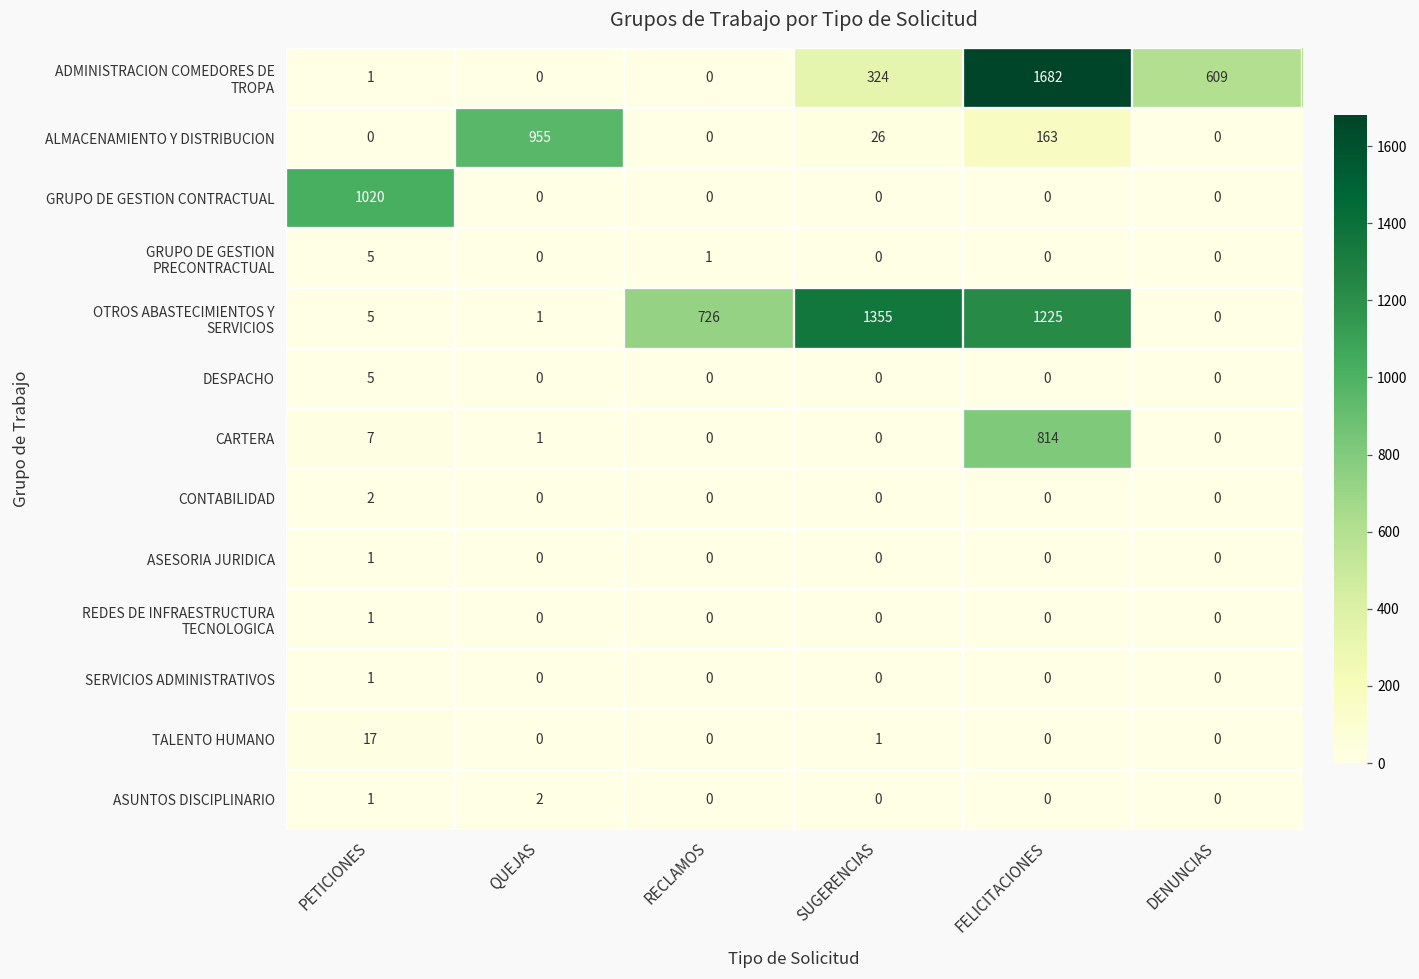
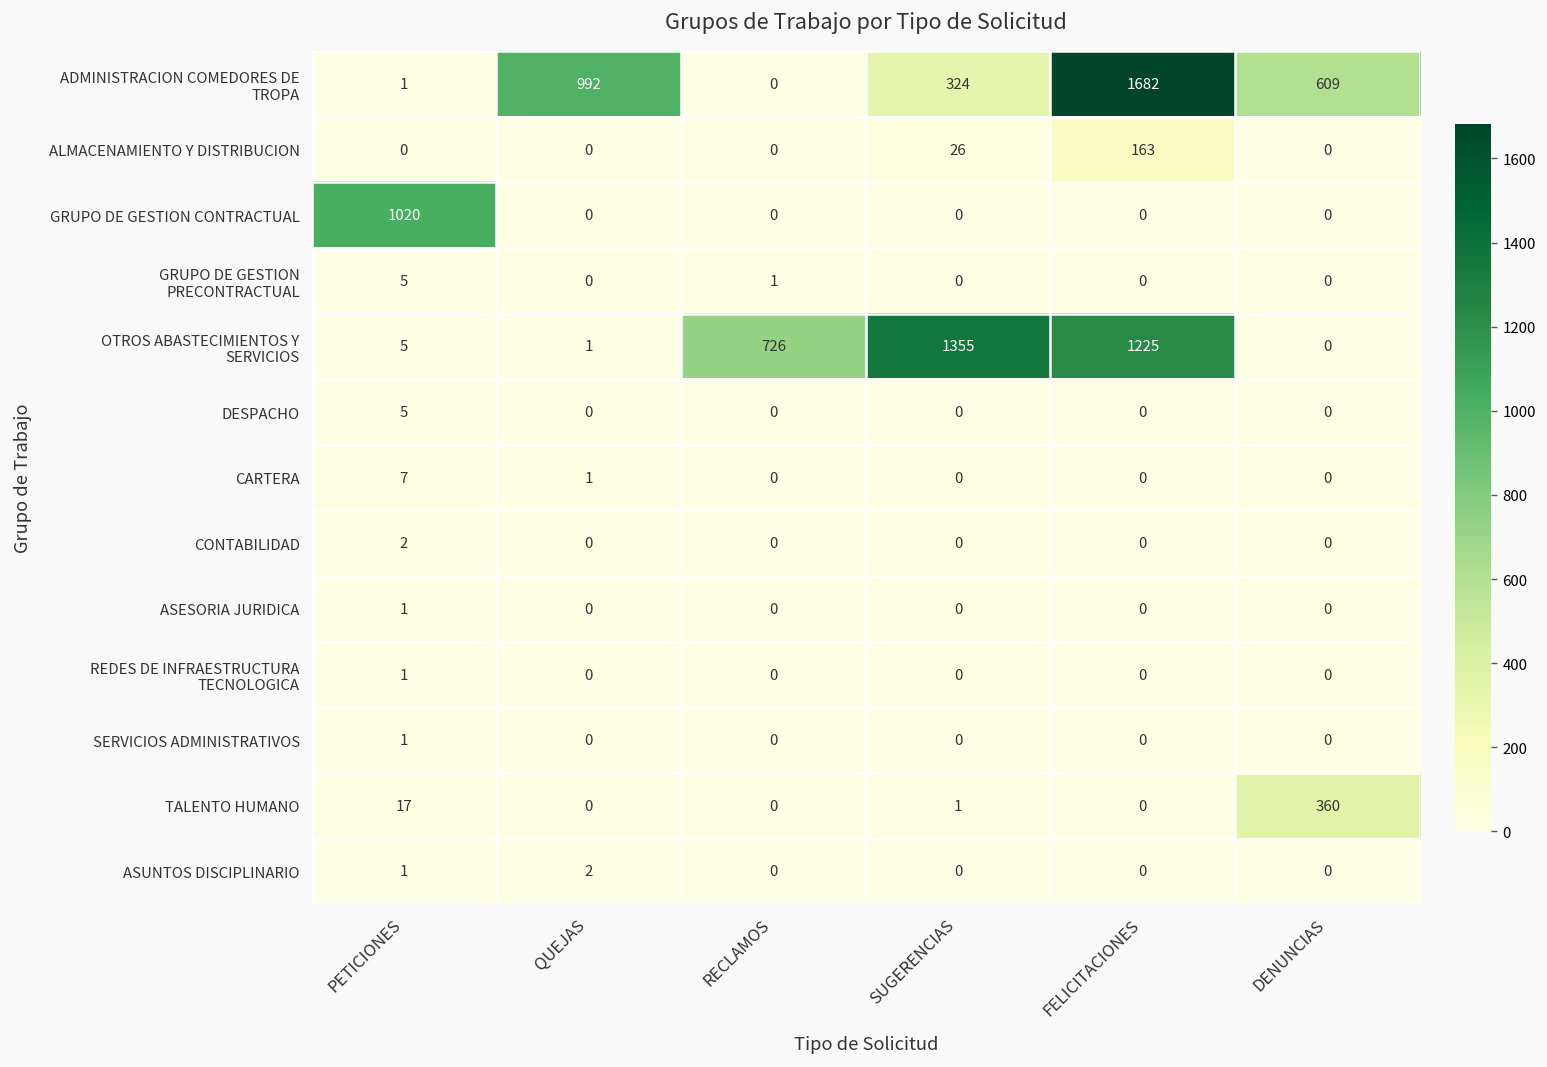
  {
    "ADMINISTRACION COMEDORES DE TROPA": {
      "PETICIONES": 1,
-     "QUEJAS": 0,
+     "QUEJAS": 992,
      "RECLAMOS": 0,
      "SUGERENCIAS": 324,
      "FELICITACIONES": 1682,
      "DENUNCIAS": 609
    },
    "ALMACENAMIENTO Y DISTRIBUCION": {
      "PETICIONES": 0,
-     "QUEJAS": 955,
+     "QUEJAS": 0,
      "RECLAMOS": 0,
      "SUGERENCIAS": 26,
      "FELICITACIONES": 163,
      "DENUNCIAS": 0
    },
    "GRUPO DE GESTION CONTRACTUAL": {
      "PETICIONES": 1020,
      "QUEJAS": 0,
      "RECLAMOS": 0,
      "SUGERENCIAS": 0,
      "FELICITACIONES": 0,
      "DENUNCIAS": 0
    },
    "GRUPO DE GESTION PRECONTRACTUAL": {
      "PETICIONES": 5,
      "QUEJAS": 0,
      "RECLAMOS": 1,
      "SUGERENCIAS": 0,
      "FELICITACIONES": 0,
      "DENUNCIAS": 0
    },
    "OTROS ABASTECIMIENTOS Y SERVICIOS": {
      "PETICIONES": 5,
      "QUEJAS": 1,
      "RECLAMOS": 726,
      "SUGERENCIAS": 1355,
      "FELICITACIONES": 1225,
      "DENUNCIAS": 0
    },
    "DESPACHO": {
      "PETICIONES": 5,
      "QUEJAS": 0,
      "RECLAMOS": 0,
      "SUGERENCIAS": 0,
      "FELICITACIONES": 0,
      "DENUNCIAS": 0
    },
    "CARTERA": {
      "PETICIONES": 7,
      "QUEJAS": 1,
      "RECLAMOS": 0,
      "SUGERENCIAS": 0,
-     "FELICITACIONES": 814,
+     "FELICITACIONES": 0,
      "DENUNCIAS": 0
    },
    "CONTABILIDAD": {
      "PETICIONES": 2,
      "QUEJAS": 0,
      "RECLAMOS": 0,
      "SUGERENCIAS": 0,
      "FELICITACIONES": 0,
      "DENUNCIAS": 0
    },
    "ASESORIA JURIDICA": {
      "PETICIONES": 1,
      "QUEJAS": 0,
      "RECLAMOS": 0,
      "SUGERENCIAS": 0,
      "FELICITACIONES": 0,
      "DENUNCIAS": 0
    },
    "REDES DE INFRAESTRUCTURA TECNOLOGICA": {
      "PETICIONES": 1,
      "QUEJAS": 0,
      "RECLAMOS": 0,
      "SUGERENCIAS": 0,
      "FELICITACIONES": 0,
      "DENUNCIAS": 0
    },
    "SERVICIOS ADMINISTRATIVOS": {
      "PETICIONES": 1,
      "QUEJAS": 0,
      "RECLAMOS": 0,
      "SUGERENCIAS": 0,
      "FELICITACIONES": 0,
      "DENUNCIAS": 0
    },
    "TALENTO HUMANO": {
      "PETICIONES": 17,
      "QUEJAS": 0,
      "RECLAMOS": 0,
      "SUGERENCIAS": 1,
      "FELICITACIONES": 0,
-     "DENUNCIAS": 0
+     "DENUNCIAS": 360
    },
    "ASUNTOS DISCIPLINARIO": {
      "PETICIONES": 1,
      "QUEJAS": 2,
      "RECLAMOS": 0,
      "SUGERENCIAS": 0,
      "FELICITACIONES": 0,
      "DENUNCIAS": 0
    }
  }
